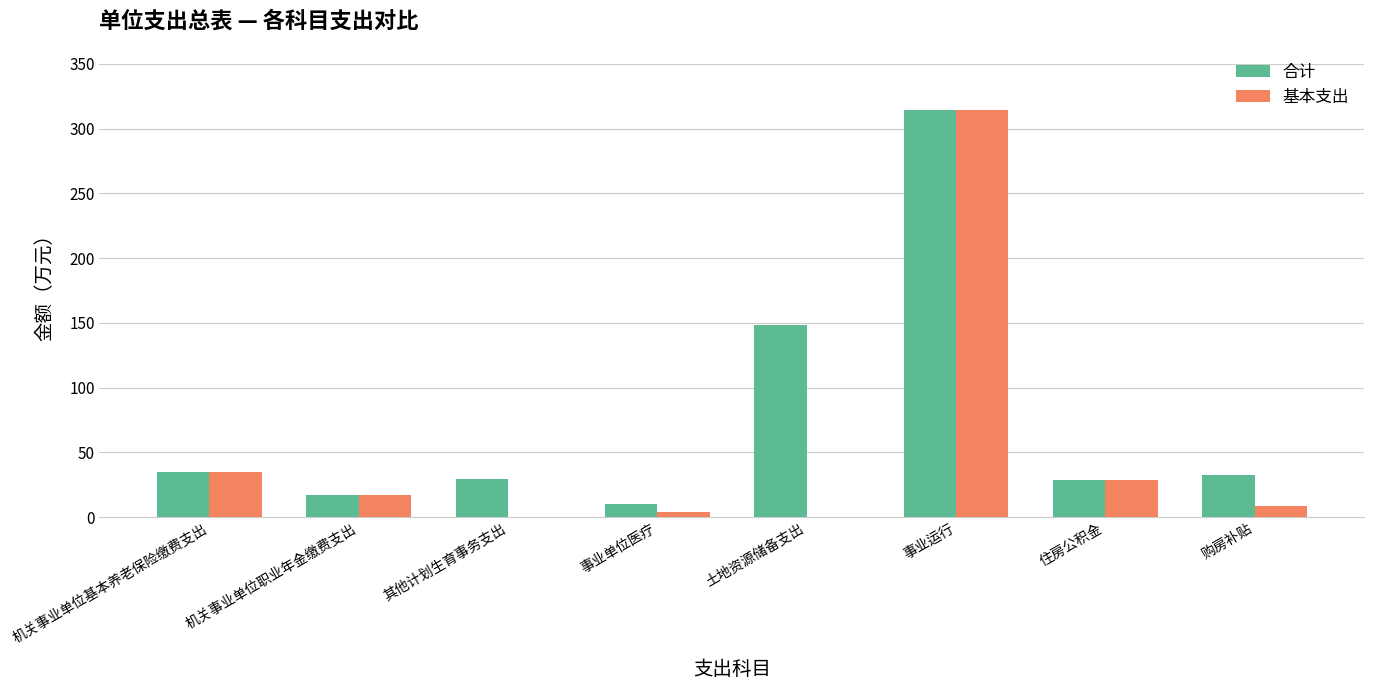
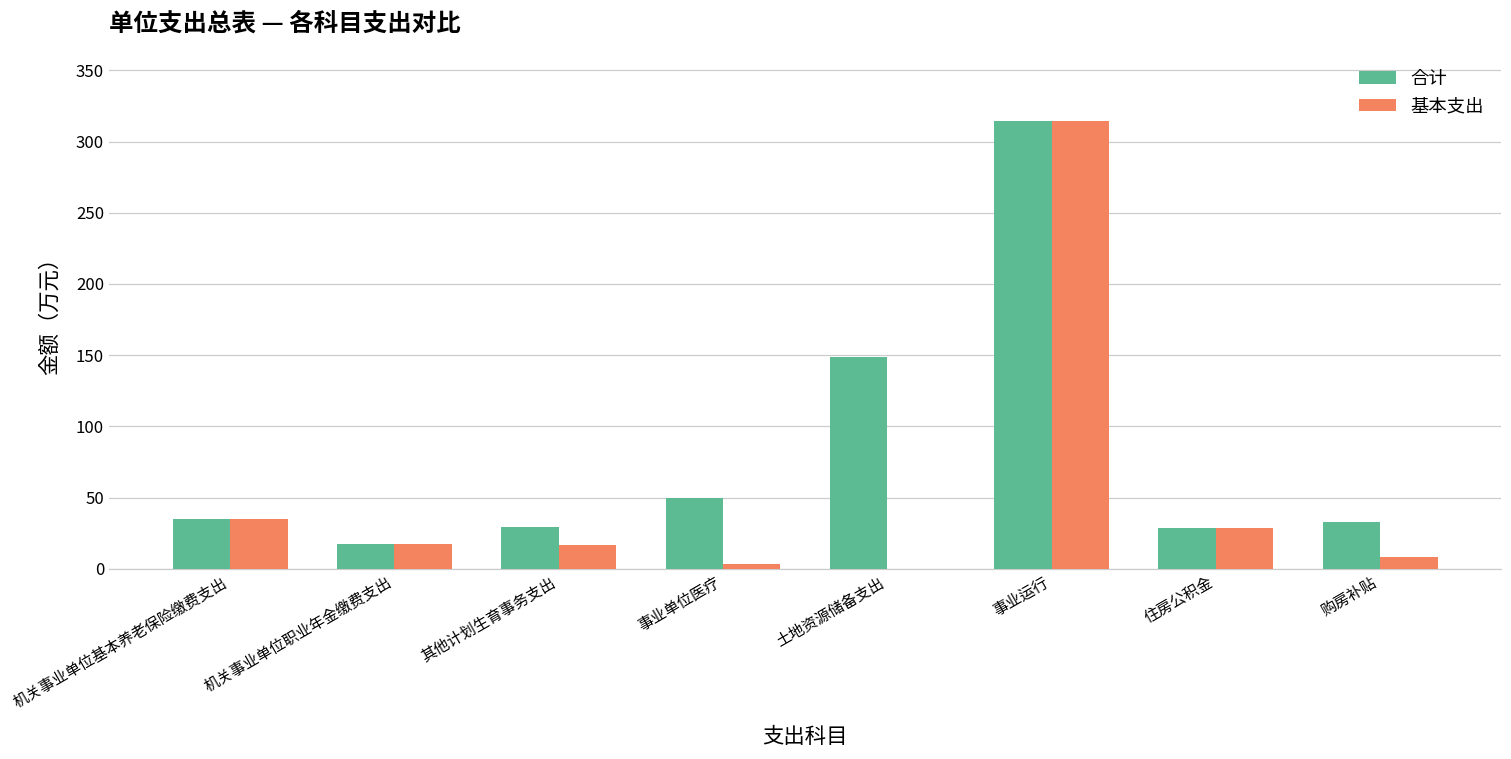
  {
    "合计": {
      "机关事业单位基本养老保险缴费支出": 35,
      "机关事业单位职业年金缴费支出": 17,
      "其他计划生育事务支出": 29,
-     "事业单位医疗": 10,
+     "事业单位医疗": 50,
      "土地资源储备支出": 149,
      "事业运行": 314,
      "住房公积金": 29,
      "购房补贴": 33
    },
    "基本支出": {
      "机关事业单位基本养老保险缴费支出": 35,
      "机关事业单位职业年金缴费支出": 17,
-     "其他计划生育事务支出": 0,
+     "其他计划生育事务支出": 17,
      "事业单位医疗": 4,
      "土地资源储备支出": 0,
      "事业运行": 314,
      "住房公积金": 29,
      "购房补贴": 9
    }
  }
